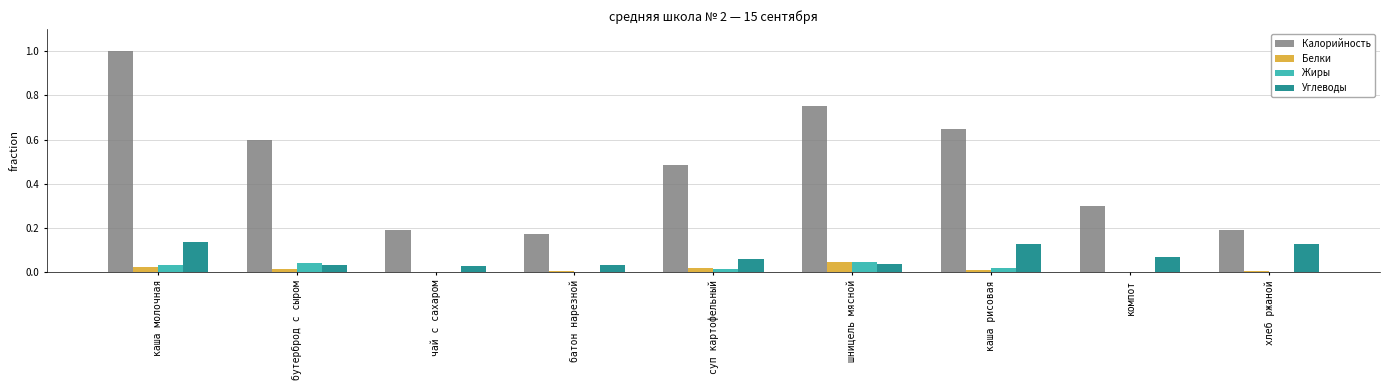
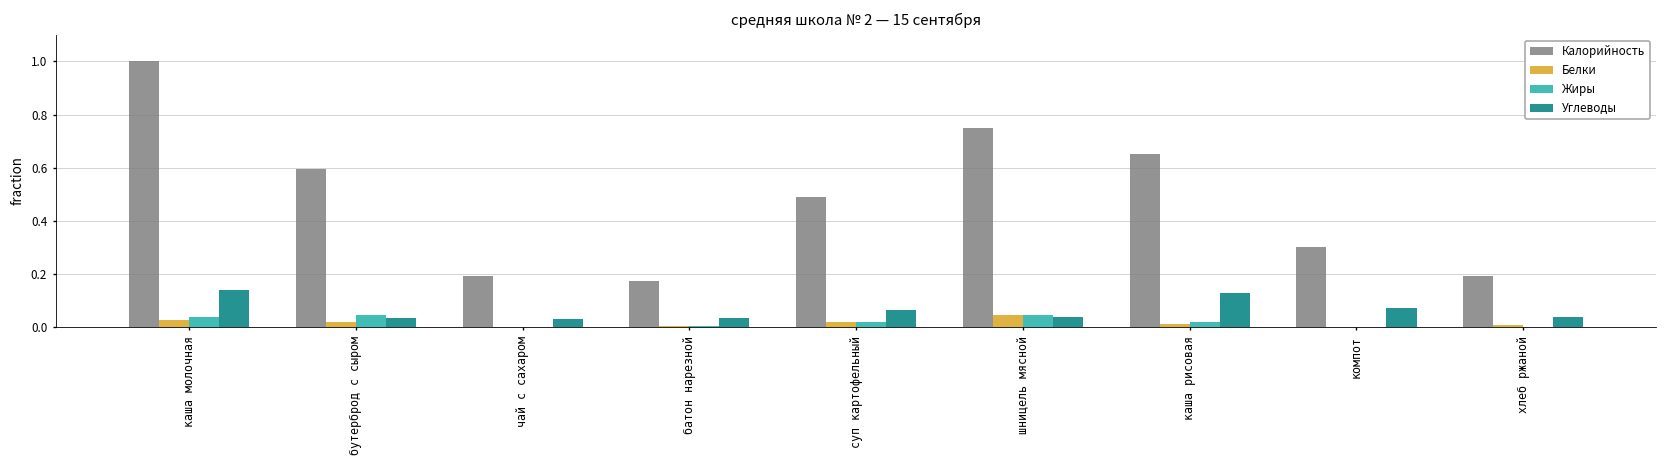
  {
    "Калорийность": {
      "каша молочная": 1.00,
      "бутерброд с сыром": 0.60,
      "чай с сахаром": 0.19,
      "батон нарезной": 0.17,
      "суп картофельный": 0.49,
      "шницель мясной": 0.75,
      "каша рисовая": 0.65,
      "компот": 0.30,
      "хлеб ржаной": 0.19
    },
    "Белки": {
      "каша молочная": 0.03,
      "бутерброд с сыром": 0.02,
      "суп картофельный": 0.02,
      "шницель мясной": 0.05,
      "каша рисовая": 0.01
    },
    "Жиры": {
      "каша молочная": 0.04,
      "бутерброд с сыром": 0.04,
      "чай с сахаром": 0.00,
      "суп картофельный": 0.02,
      "шницель мясной": 0.05,
      "каша рисовая": 0.02
    },
    "Углеводы": {
      "каша молочная": 0.14,
      "бутерброд с сыром": 0.03,
      "чай с сахаром": 0.03,
      "батон нарезной": 0.03,
      "суп картофельный": 0.06,
      "шницель мясной": 0.04,
      "каша рисовая": 0.13,
      "компот": 0.07,
-     "хлеб ржаной": 0.13
+     "хлеб ржаной": 0.04
    }
  }
